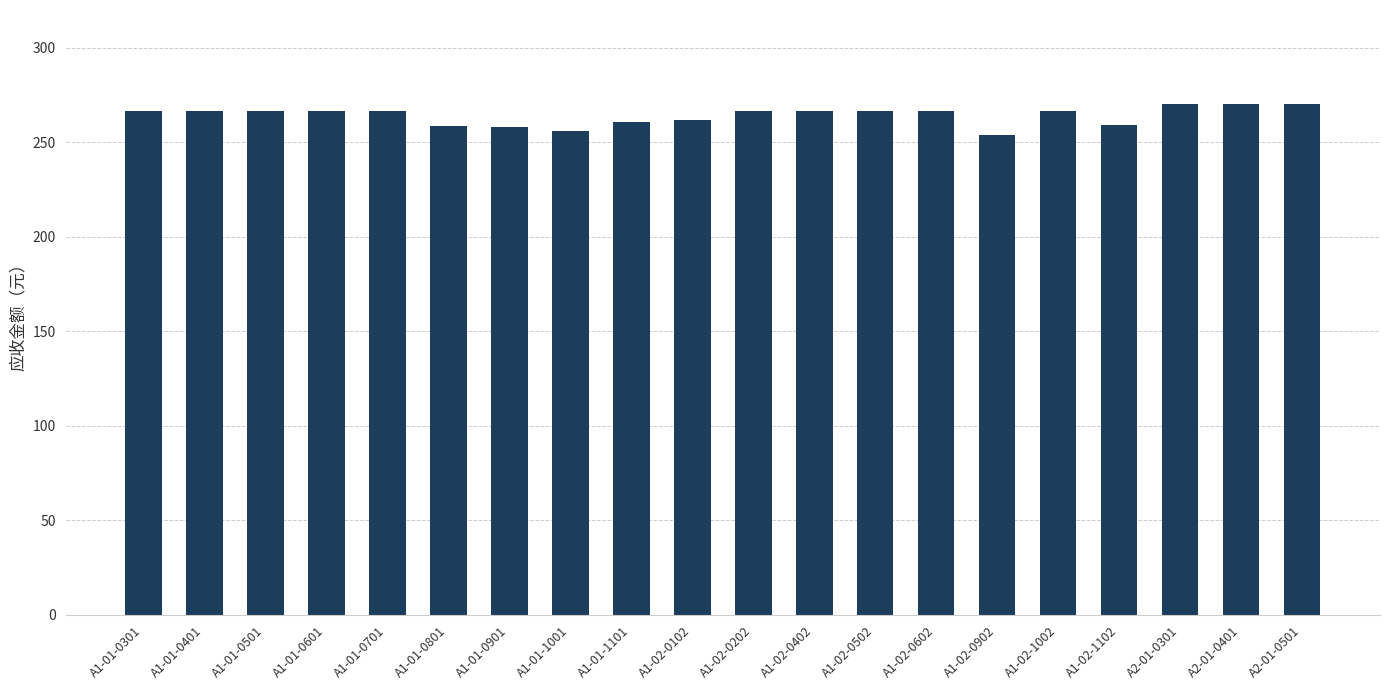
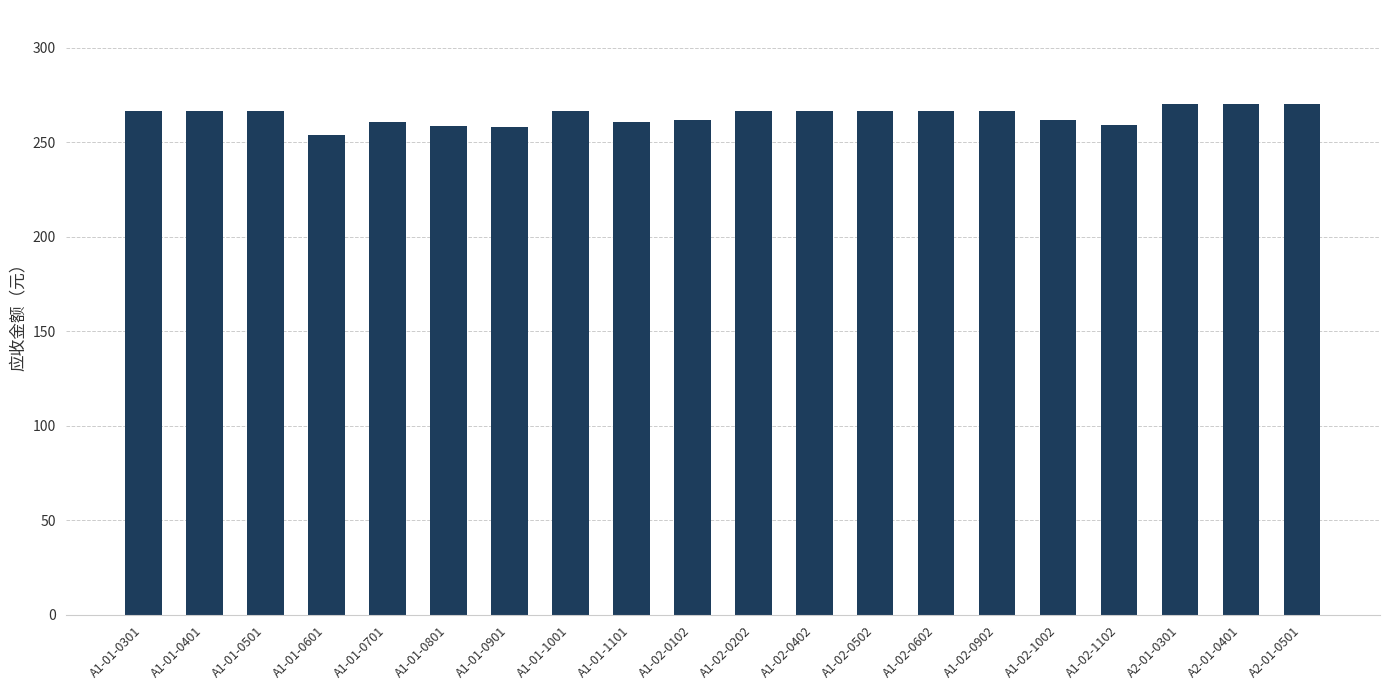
  {
    "A1-01-0301": 267,
    "A1-01-0401": 267,
    "A1-01-0501": 267,
-   "A1-01-0601": 267,
-   "A1-01-0701": 267,
+   "A1-01-0601": 254,
+   "A1-01-0701": 261,
    "A1-01-0801": 259,
    "A1-01-0901": 258,
-   "A1-01-1001": 256,
+   "A1-01-1001": 267,
    "A1-01-1101": 261,
    "A1-02-0102": 262,
    "A1-02-0202": 267,
    "A1-02-0402": 267,
    "A1-02-0502": 267,
    "A1-02-0602": 267,
-   "A1-02-0902": 254,
-   "A1-02-1002": 267,
+   "A1-02-0902": 267,
+   "A1-02-1002": 262,
    "A1-02-1102": 259,
    "A2-01-0301": 270,
    "A2-01-0401": 270,
    "A2-01-0501": 270
  }
